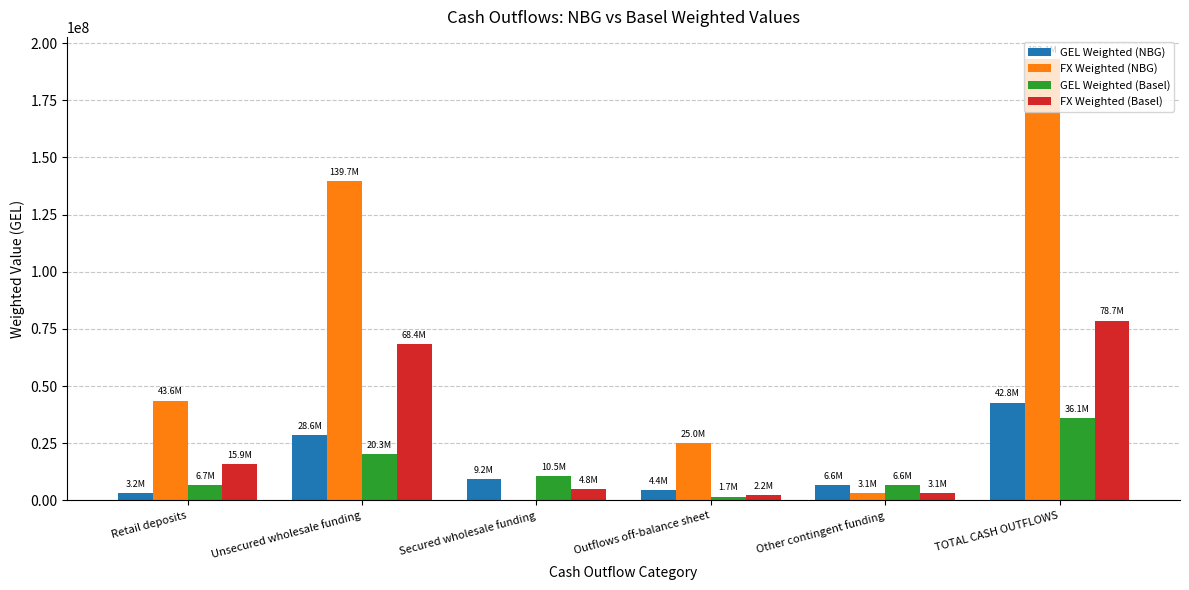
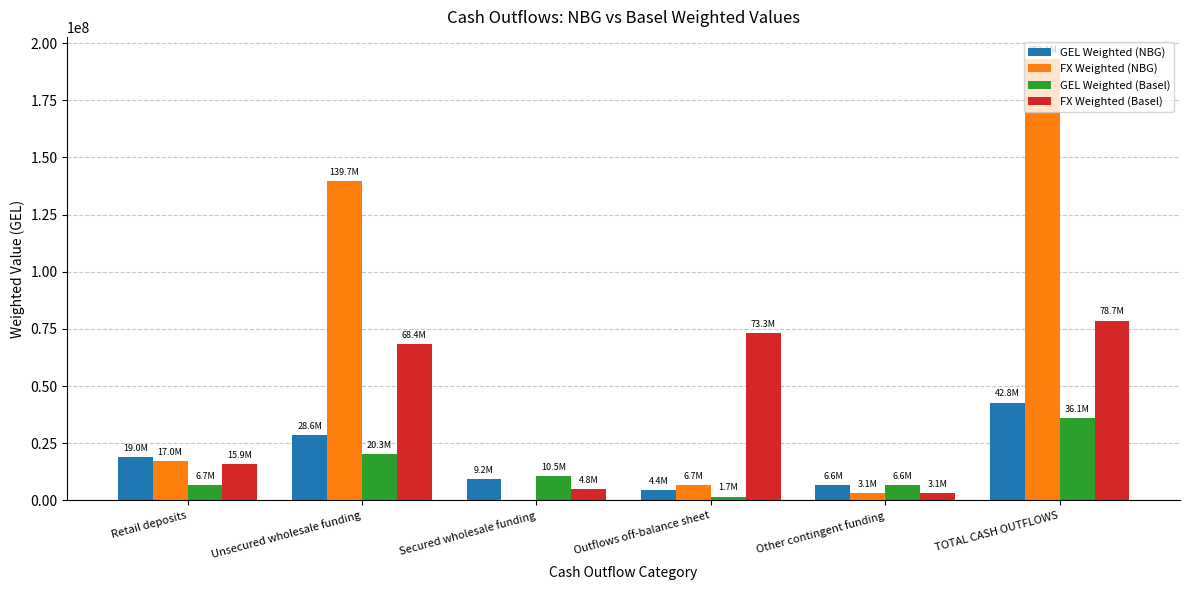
  {
    "GEL Weighted (NBG)": {
-     "Retail deposits": "3.2M",
+     "Retail deposits": "19.0M",
      "Unsecured wholesale funding": "28.6M",
      "Secured wholesale funding": "9.2M",
      "Outflows off-balance sheet": "4.4M",
      "Other contingent funding": "6.6M",
      "TOTAL CASH OUTFLOWS": "42.8M"
    },
    "FX Weighted (NBG)": {
-     "Retail deposits": "43.6M",
+     "Retail deposits": "17.0M",
      "Unsecured wholesale funding": "139.7M",
-     "Outflows off-balance sheet": "25.0M",
+     "Outflows off-balance sheet": "6.7M",
      "Other contingent funding": "3.1M"
    },
    "GEL Weighted (Basel)": {
      "Retail deposits": "6.7M",
      "Unsecured wholesale funding": "20.3M",
      "Secured wholesale funding": "10.5M",
      "Outflows off-balance sheet": "1.7M",
      "Other contingent funding": "6.6M",
      "TOTAL CASH OUTFLOWS": "36.1M"
    },
    "FX Weighted (Basel)": {
      "Retail deposits": "15.9M",
      "Unsecured wholesale funding": "68.4M",
      "Secured wholesale funding": "4.8M",
-     "Outflows off-balance sheet": "2.2M",
+     "Outflows off-balance sheet": "73.3M",
      "Other contingent funding": "3.1M",
      "TOTAL CASH OUTFLOWS": "78.7M"
    }
  }
